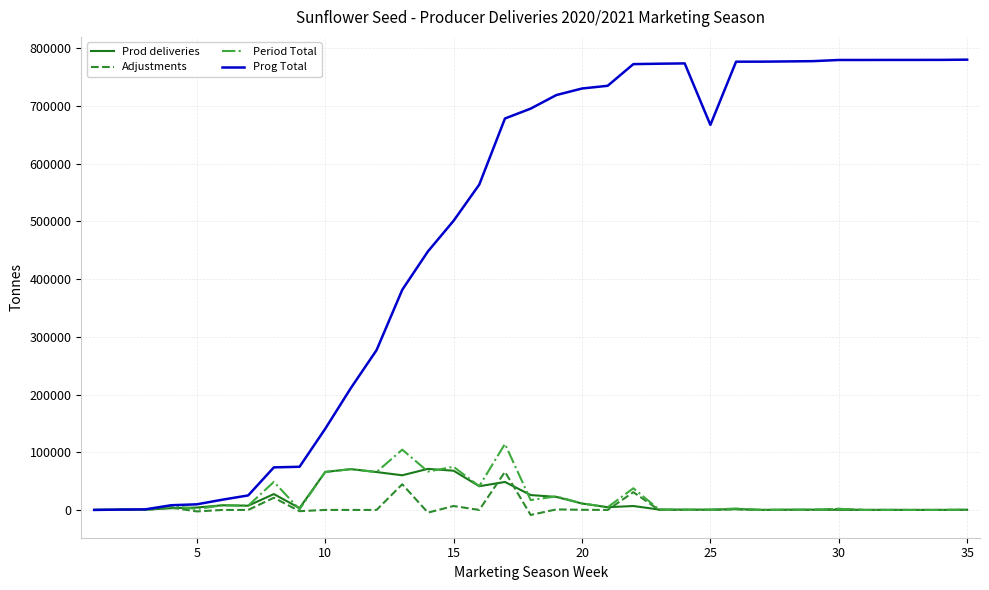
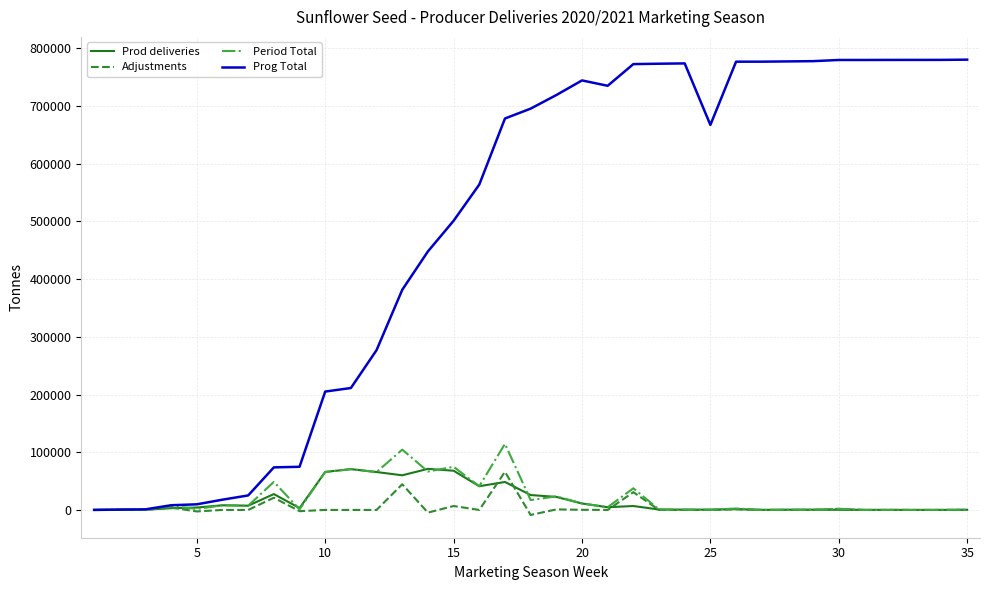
  {
    "Prog Total": {
      "5": 10000,
-     "10": 140000,
+     "10": 210000,
      "15": 500000,
-     "20": 730000,
+     "20": 740000,
      "25": 670000,
      "30": 780000,
      "35": 780000
    }
  }
